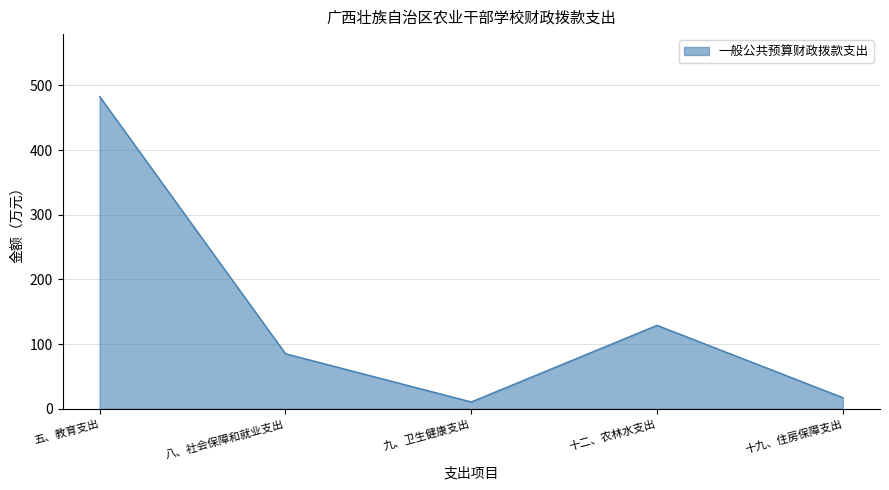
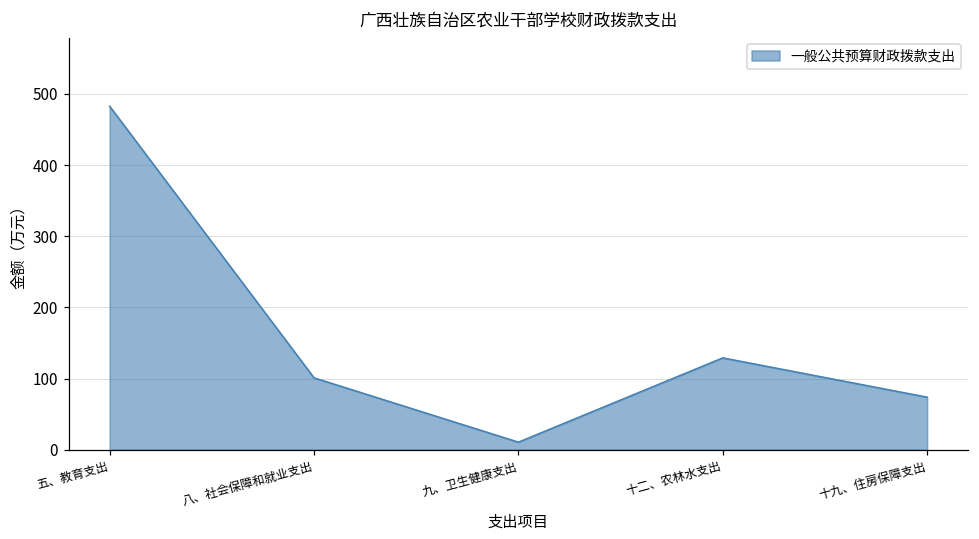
  {
    "五、教育支出": 480,
-   "八、社会保障和就业支出": 90,
+   "八、社会保障和就业支出": 100,
    "九、卫生健康支出": 10,
    "十二、农林水支出": 130,
-   "十九、住房保障支出": 20
+   "十九、住房保障支出": 70
  }
